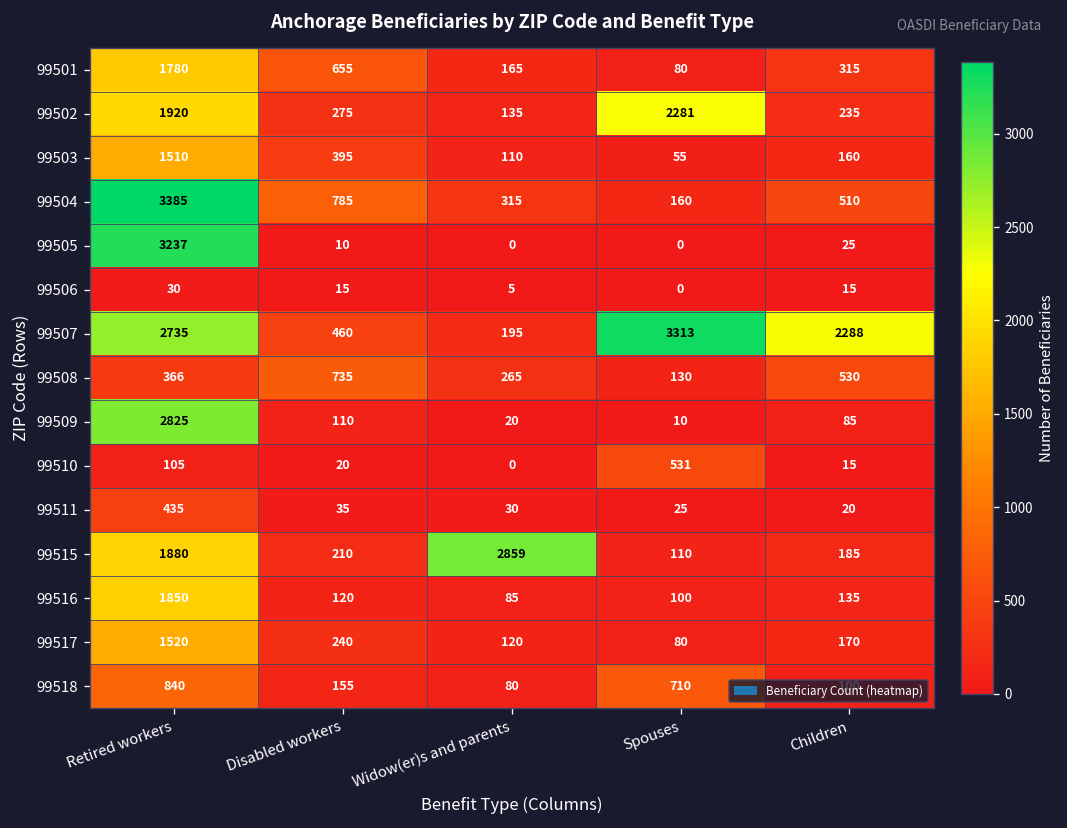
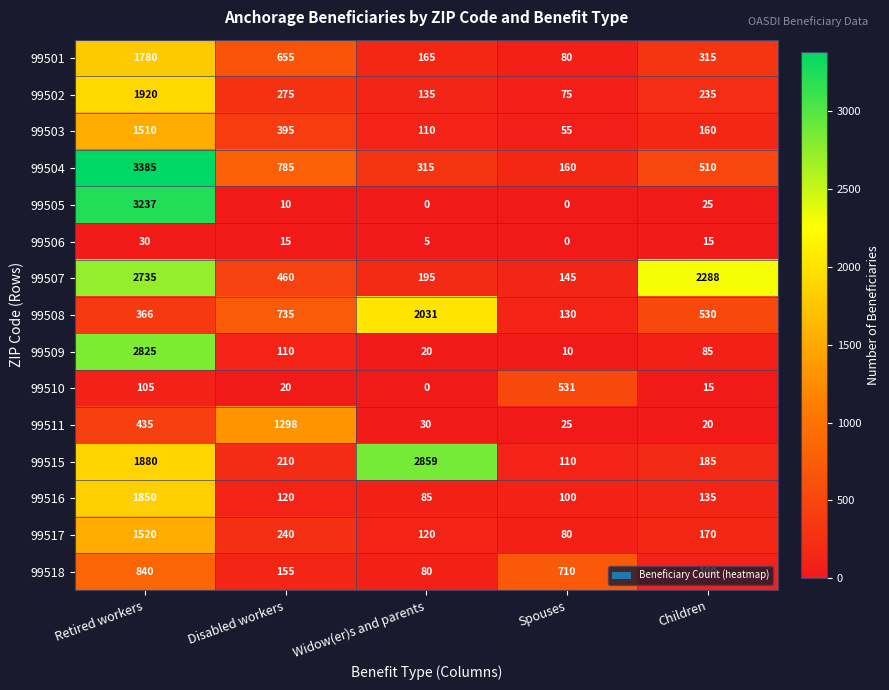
  {
    "99501": {
      "Retired workers": 1780,
      "Disabled workers": 655,
      "Widow(er)s and parents": 165,
      "Spouses": 80,
      "Children": 315
    },
    "99502": {
      "Retired workers": 1920,
      "Disabled workers": 275,
      "Widow(er)s and parents": 135,
-     "Spouses": 2281,
+     "Spouses": 75,
      "Children": 235
    },
    "99503": {
      "Retired workers": 1510,
      "Disabled workers": 395,
      "Widow(er)s and parents": 110,
      "Spouses": 55,
      "Children": 160
    },
    "99504": {
      "Retired workers": 3385,
      "Disabled workers": 785,
      "Widow(er)s and parents": 315,
      "Spouses": 160,
      "Children": 510
    },
    "99505": {
      "Retired workers": 3237,
      "Disabled workers": 10,
      "Widow(er)s and parents": 0,
      "Spouses": 0,
      "Children": 25
    },
    "99506": {
      "Retired workers": 30,
      "Disabled workers": 15,
      "Widow(er)s and parents": 5,
      "Spouses": 0,
      "Children": 15
    },
    "99507": {
      "Retired workers": 2735,
      "Disabled workers": 460,
      "Widow(er)s and parents": 195,
-     "Spouses": 3313,
+     "Spouses": 145,
      "Children": 2288
    },
    "99508": {
      "Retired workers": 366,
      "Disabled workers": 735,
-     "Widow(er)s and parents": 265,
+     "Widow(er)s and parents": 2031,
      "Spouses": 130,
      "Children": 530
    },
    "99509": {
      "Retired workers": 2825,
      "Disabled workers": 110,
      "Widow(er)s and parents": 20,
      "Spouses": 10,
      "Children": 85
    },
    "99510": {
      "Retired workers": 105,
      "Disabled workers": 20,
      "Widow(er)s and parents": 0,
      "Spouses": 531,
      "Children": 15
    },
    "99511": {
      "Retired workers": 435,
-     "Disabled workers": 35,
+     "Disabled workers": 1298,
      "Widow(er)s and parents": 30,
      "Spouses": 25,
      "Children": 20
    },
    "99515": {
      "Retired workers": 1880,
      "Disabled workers": 210,
      "Widow(er)s and parents": 2859,
      "Spouses": 110,
      "Children": 185
    },
    "99516": {
      "Retired workers": 1850,
      "Disabled workers": 120,
      "Widow(er)s and parents": 85,
      "Spouses": 100,
      "Children": 135
    },
    "99517": {
      "Retired workers": 1520,
      "Disabled workers": 240,
      "Widow(er)s and parents": 120,
      "Spouses": 80,
      "Children": 170
    },
    "99518": {
      "Retired workers": 840,
      "Disabled workers": 155,
      "Widow(er)s and parents": 80,
      "Spouses": 710
    }
  }
